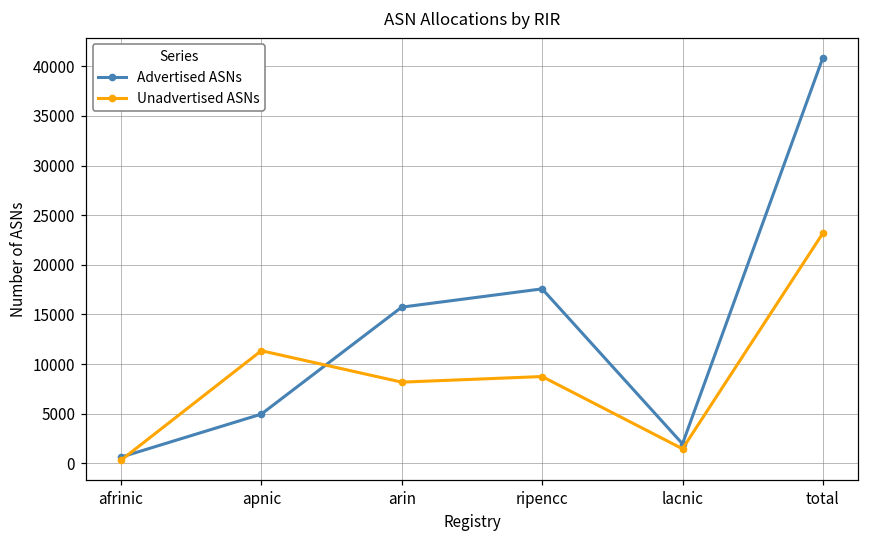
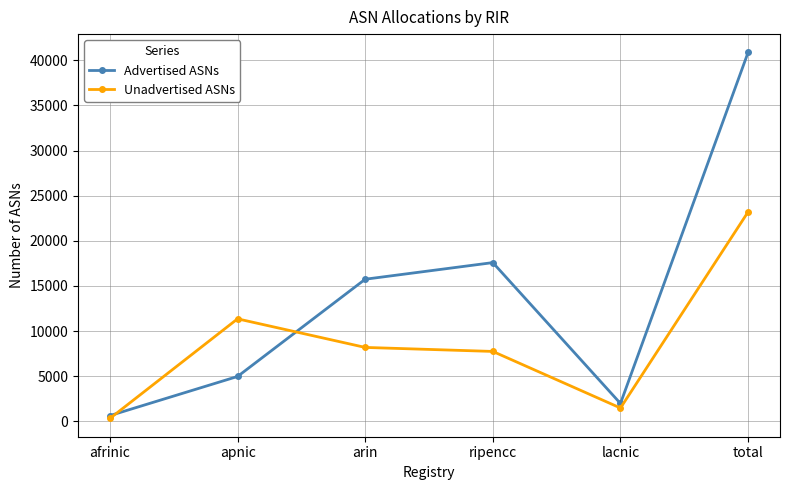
  {
    "Advertised ASNs": {
      "afrinic": 1000,
      "apnic": 5000,
      "arin": 16000,
      "ripencc": 18000,
      "lacnic": 2000,
      "total": 41000
    },
    "Unadvertised ASNs": {
      "afrinic": 0,
      "apnic": 11000,
      "arin": 8000,
-     "ripencc": 9000,
+     "ripencc": 8000,
      "lacnic": 1000,
      "total": 23000
    }
  }
